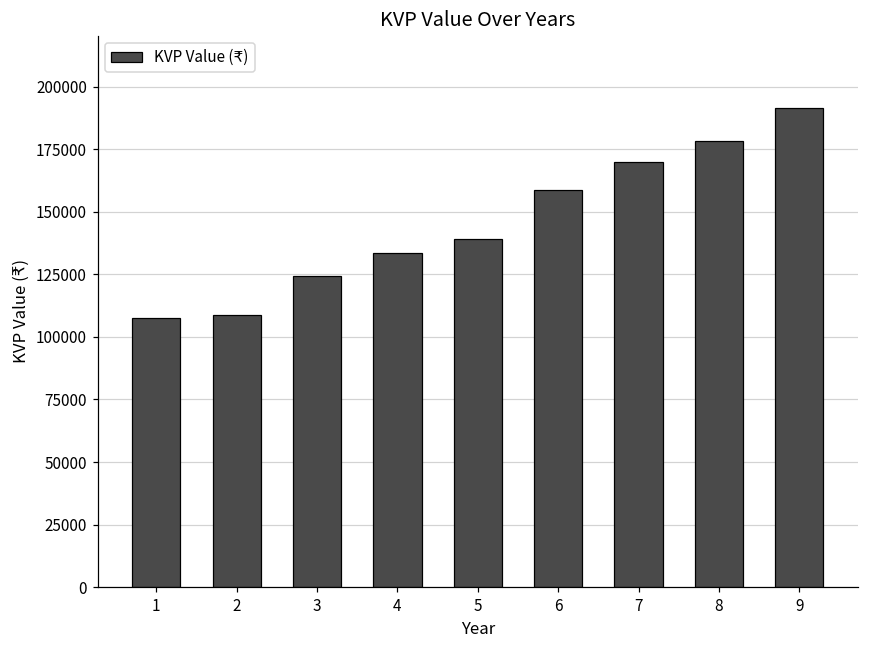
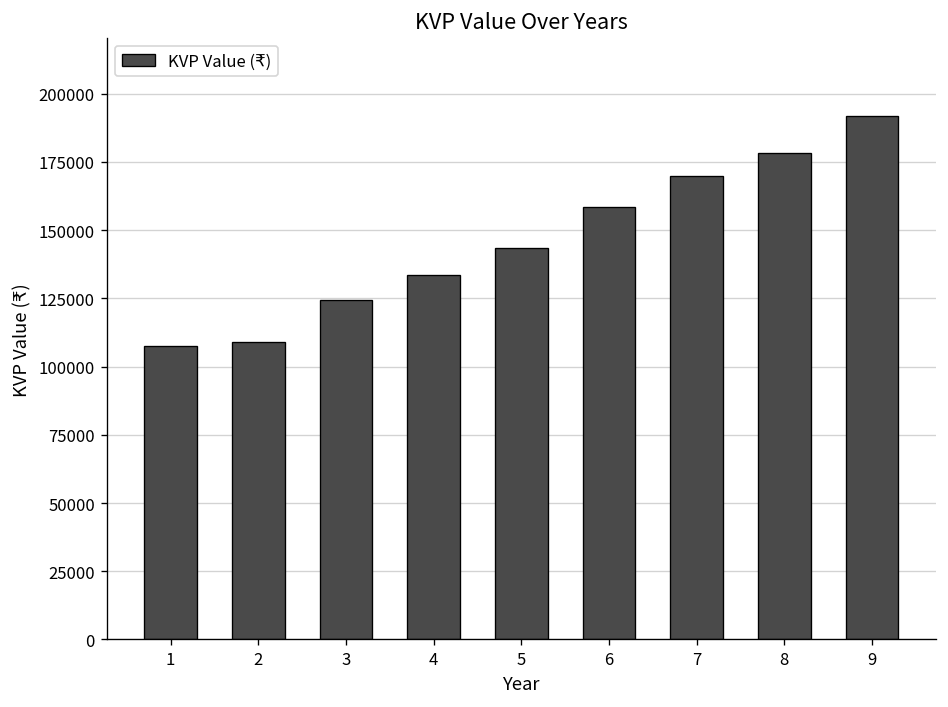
  {
    "1": 108000,
    "2": 109000,
    "3": 124000,
    "4": 134000,
-   "5": 139000,
+   "5": 144000,
    "6": 159000,
    "7": 170000,
    "8": 178000,
    "9": 192000
  }
